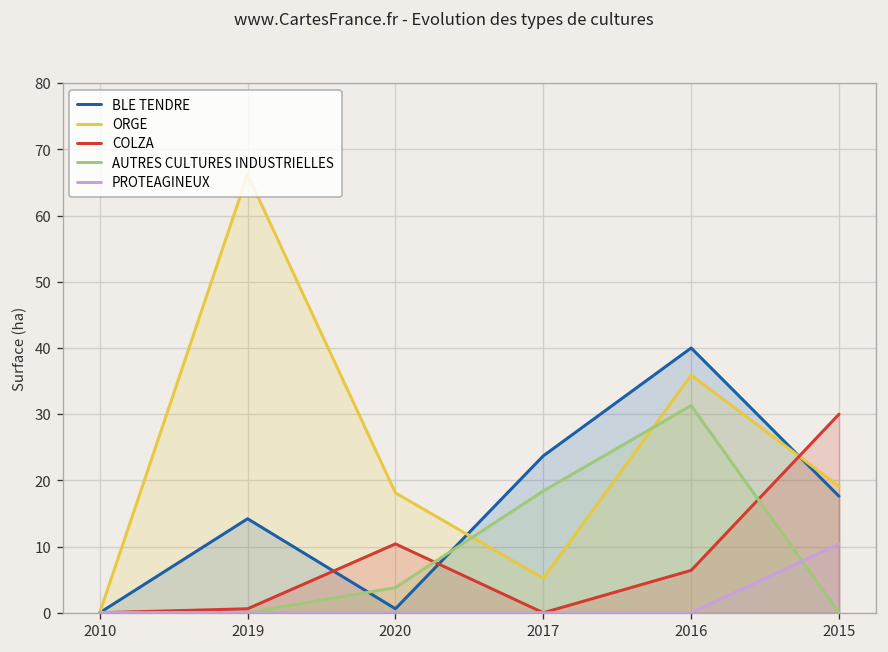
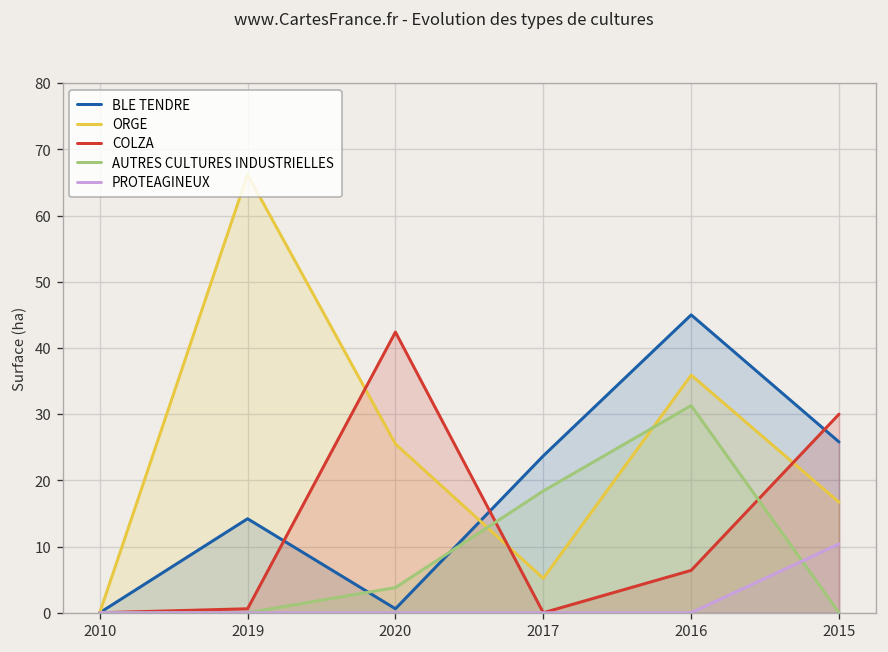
  {
    "BLE TENDRE": {
      "2019": 14,
      "2020": 1,
      "2017": 24,
-     "2016": 40,
-     "2015": 18
+     "2016": 45,
+     "2015": 26
    },
    "ORGE": {
-     "2020": 18,
+     "2020": 26,
      "2017": 5,
      "2016": 36,
-     "2015": 19
+     "2015": 17
    },
    "COLZA": {
      "2019": 1,
-     "2020": 10,
+     "2020": 42,
      "2016": 6,
      "2015": 30
    },
    "AUTRES CULTURES INDUSTRIELLES": {
      "2020": 4,
      "2017": 18,
      "2016": 31,
      "2015": 0
    },
    "PROTEAGINEUX": {
      "2020": 0,
      "2016": 0,
      "2015": 10
    }
  }
